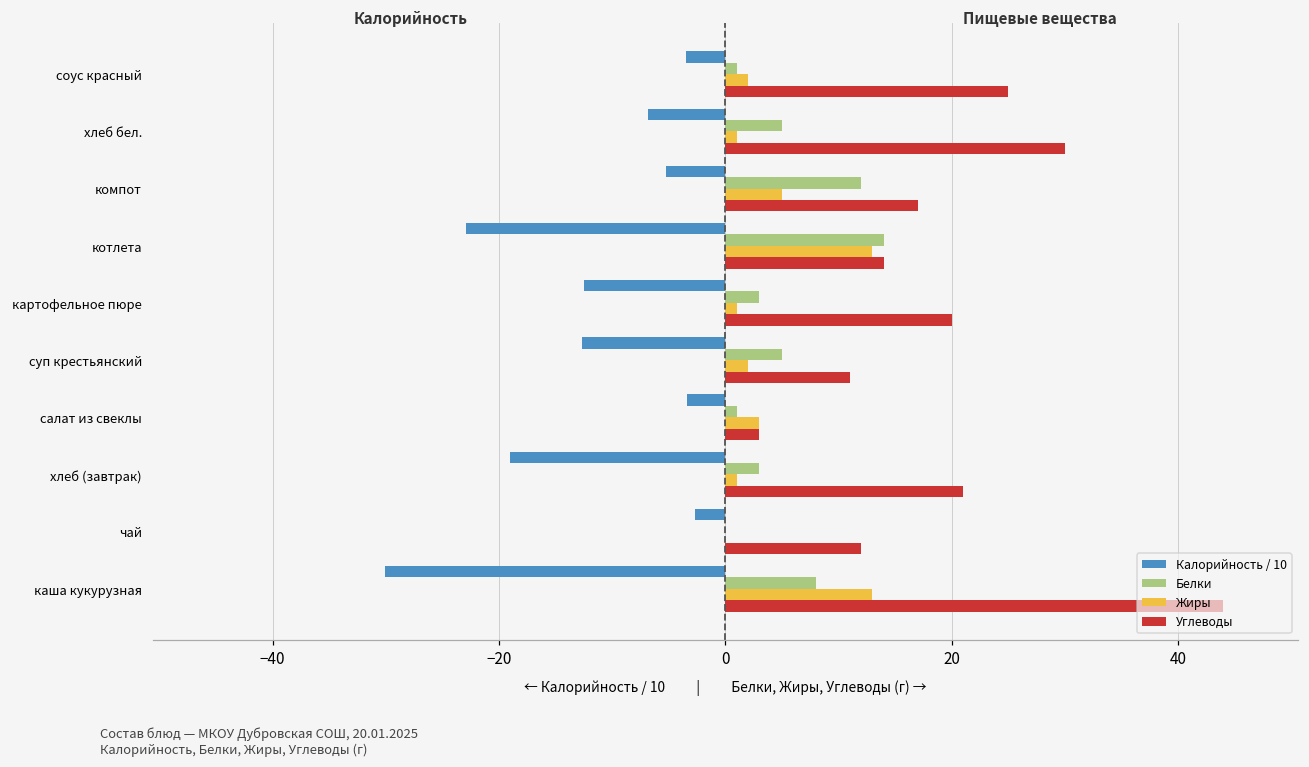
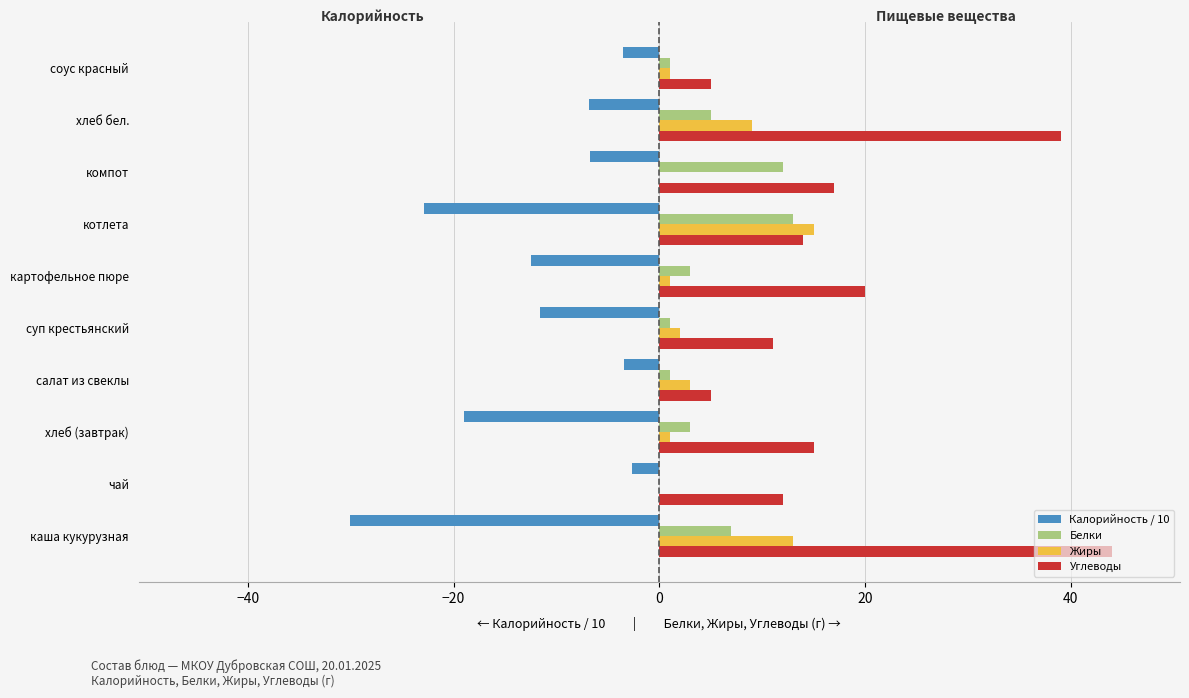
  {
    "Калорийность / 10": {
      "соус красный": -3.5,
      "хлеб бел.": -6.8,
-     "компот": -5.2,
+     "компот": -6.7,
      "котлета": -22.9,
      "картофельное пюре": -12.5,
-     "суп крестьянский": -12.7,
+     "суп крестьянский": -11.6,
      "салат из свеклы": -3.4,
      "хлеб (завтрак)": -19.0,
      "чай": -2.7,
      "каша кукурузная": -30.1
    },
    "Белки": {
      "соус красный": 1,
      "хлеб бел.": 5,
      "компот": 12,
-     "котлета": 14,
+     "котлета": 13,
      "картофельное пюре": 3,
-     "суп крестьянский": 5,
+     "суп крестьянский": 1,
      "салат из свеклы": 1,
      "хлеб (завтрак)": 3,
      "чай": 0,
-     "каша кукурузная": 8
+     "каша кукурузная": 7
    },
    "Жиры": {
-     "соус красный": 2,
-     "хлеб бел.": 1,
-     "компот": 5,
-     "котлета": 13,
+     "соус красный": 1,
+     "хлеб бел.": 9,
+     "компот": 0,
+     "котлета": 15,
      "картофельное пюре": 1,
      "суп крестьянский": 2,
      "салат из свеклы": 3,
      "хлеб (завтрак)": 1,
      "чай": 0,
      "каша кукурузная": 13
    },
    "Углеводы": {
-     "соус красный": 25,
-     "хлеб бел.": 30,
+     "соус красный": 5,
+     "хлеб бел.": 39,
      "компот": 17,
      "котлета": 14,
      "картофельное пюре": 20,
      "суп крестьянский": 11,
-     "салат из свеклы": 3,
-     "хлеб (завтрак)": 21,
+     "салат из свеклы": 5,
+     "хлеб (завтрак)": 15,
      "чай": 12
    }
  }
